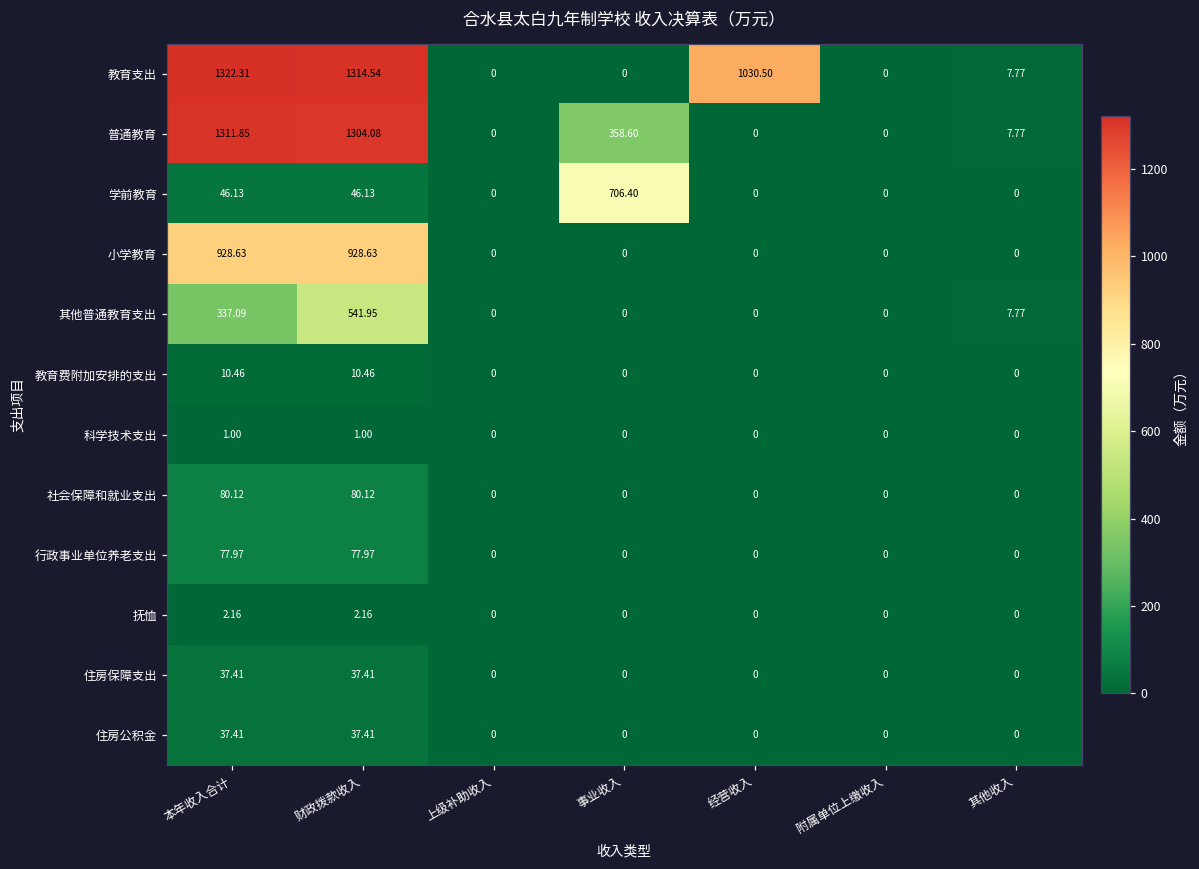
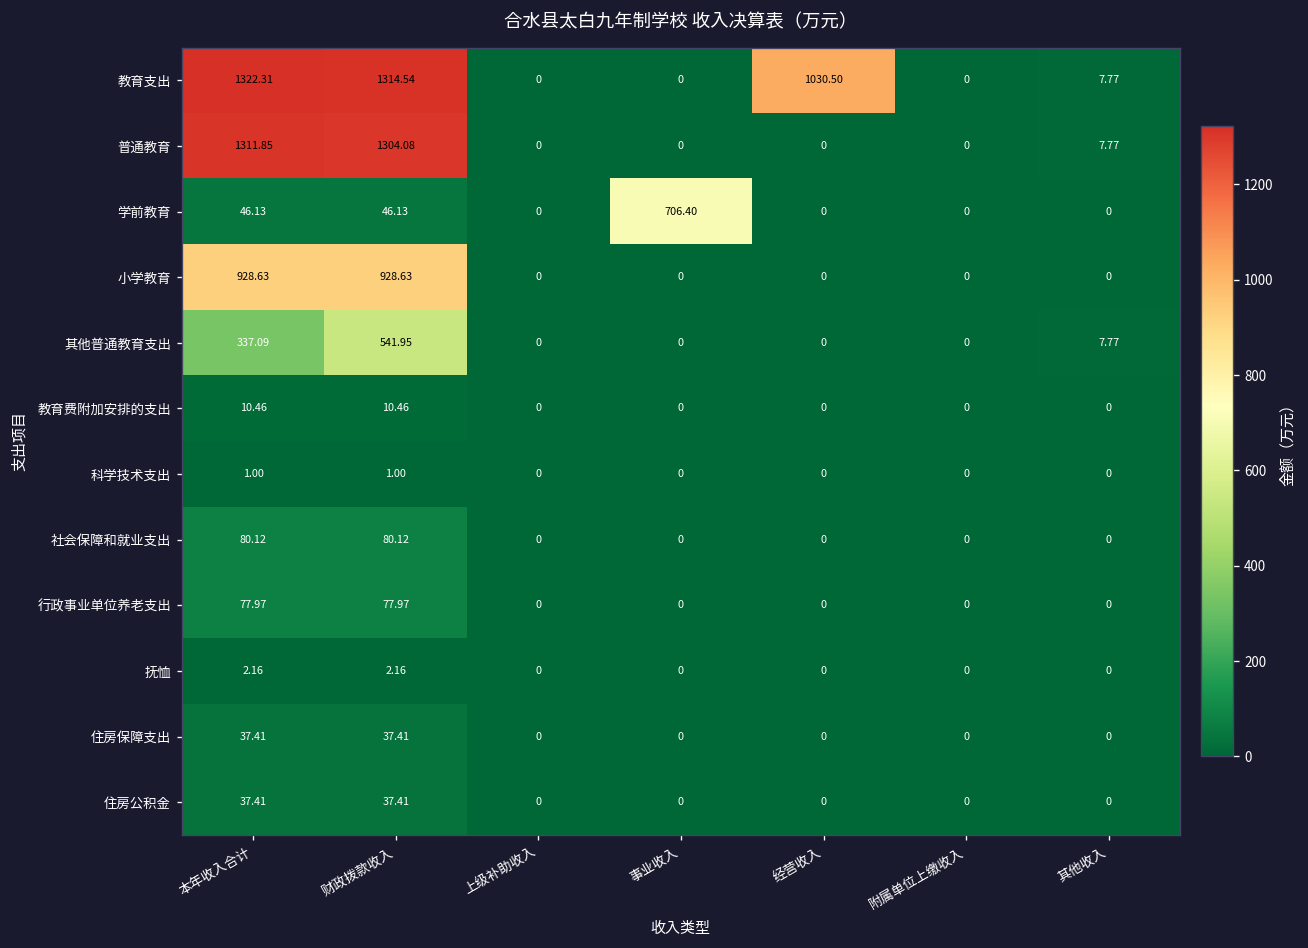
  {
    "教育支出": {
      "本年收入合计": 1322.31,
      "财政拨款收入": 1314.54,
      "上级补助收入": 0,
      "事业收入": 0,
      "经营收入": 1030.50,
      "附属单位上缴收入": 0,
      "其他收入": 7.77
    },
    "普通教育": {
      "本年收入合计": 1311.85,
      "财政拨款收入": 1304.08,
      "上级补助收入": 0,
-     "事业收入": 358.60,
+     "事业收入": 0,
      "经营收入": 0,
      "附属单位上缴收入": 0,
      "其他收入": 7.77
    },
    "学前教育": {
      "本年收入合计": 46.13,
      "财政拨款收入": 46.13,
      "上级补助收入": 0,
      "事业收入": 706.40,
      "经营收入": 0,
      "附属单位上缴收入": 0,
      "其他收入": 0
    },
    "小学教育": {
      "本年收入合计": 928.63,
      "财政拨款收入": 928.63,
      "上级补助收入": 0,
      "事业收入": 0,
      "经营收入": 0,
      "附属单位上缴收入": 0,
      "其他收入": 0
    },
    "其他普通教育支出": {
      "本年收入合计": 337.09,
      "财政拨款收入": 541.95,
      "上级补助收入": 0,
      "事业收入": 0,
      "经营收入": 0,
      "附属单位上缴收入": 0,
      "其他收入": 7.77
    },
    "教育费附加安排的支出": {
      "本年收入合计": 10.46,
      "财政拨款收入": 10.46,
      "上级补助收入": 0,
      "事业收入": 0,
      "经营收入": 0,
      "附属单位上缴收入": 0,
      "其他收入": 0
    },
    "科学技术支出": {
      "本年收入合计": 1.00,
      "财政拨款收入": 1.00,
      "上级补助收入": 0,
      "事业收入": 0,
      "经营收入": 0,
      "附属单位上缴收入": 0,
      "其他收入": 0
    },
    "社会保障和就业支出": {
      "本年收入合计": 80.12,
      "财政拨款收入": 80.12,
      "上级补助收入": 0,
      "事业收入": 0,
      "经营收入": 0,
      "附属单位上缴收入": 0,
      "其他收入": 0
    },
    "行政事业单位养老支出": {
      "本年收入合计": 77.97,
      "财政拨款收入": 77.97,
      "上级补助收入": 0,
      "事业收入": 0,
      "经营收入": 0,
      "附属单位上缴收入": 0,
      "其他收入": 0
    },
    "抚恤": {
      "本年收入合计": 2.16,
      "财政拨款收入": 2.16,
      "上级补助收入": 0,
      "事业收入": 0,
      "经营收入": 0,
      "附属单位上缴收入": 0,
      "其他收入": 0
    },
    "住房保障支出": {
      "本年收入合计": 37.41,
      "财政拨款收入": 37.41,
      "上级补助收入": 0,
      "事业收入": 0,
      "经营收入": 0,
      "附属单位上缴收入": 0,
      "其他收入": 0
    },
    "住房公积金": {
      "本年收入合计": 37.41,
      "财政拨款收入": 37.41,
      "上级补助收入": 0,
      "事业收入": 0,
      "经营收入": 0,
      "附属单位上缴收入": 0,
      "其他收入": 0
    }
  }
